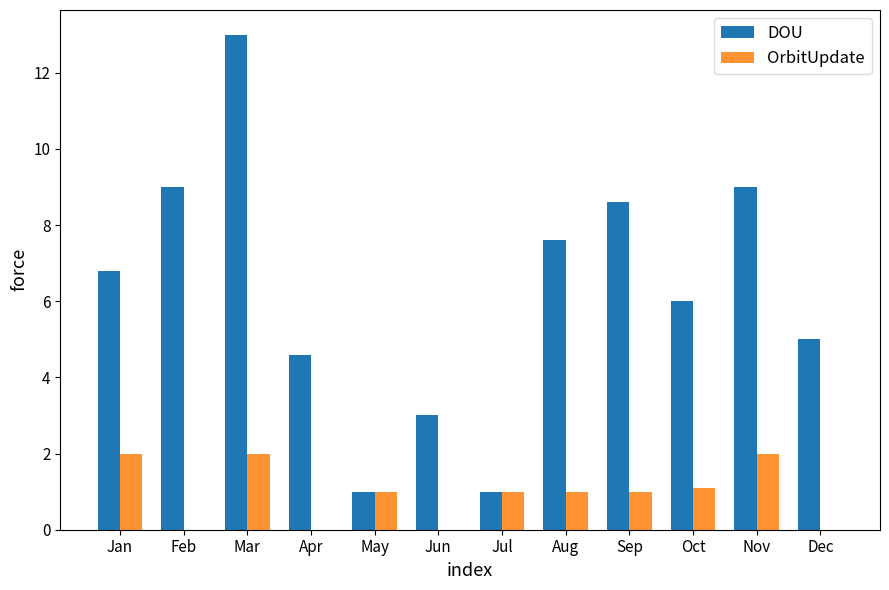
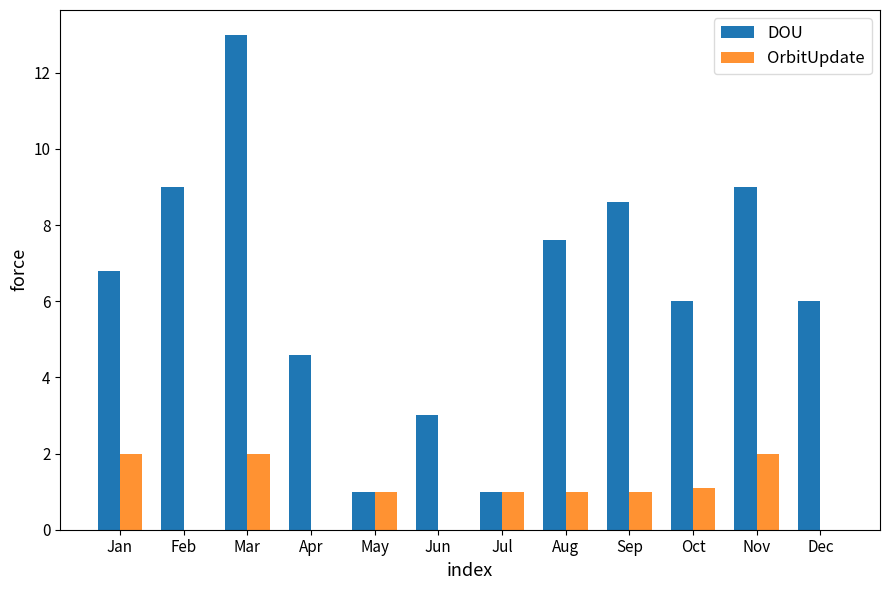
  {
    "DOU": {
      "Jan": 6.8,
      "Feb": 9,
      "Mar": 13,
      "Apr": 4.6,
      "May": 1,
      "Jun": 3,
      "Jul": 1,
      "Aug": 7.6,
      "Sep": 8.6,
      "Oct": 6,
      "Nov": 9,
-     "Dec": 5
+     "Dec": 6
    },
    "OrbitUpdate": {
      "Jan": 2,
      "Feb": 0,
      "Mar": 2,
      "Apr": 0,
      "May": 1,
      "Jun": 0,
      "Jul": 1,
      "Aug": 1,
      "Sep": 1,
      "Oct": 1.1,
      "Nov": 2,
      "Dec": 0
    }
  }
